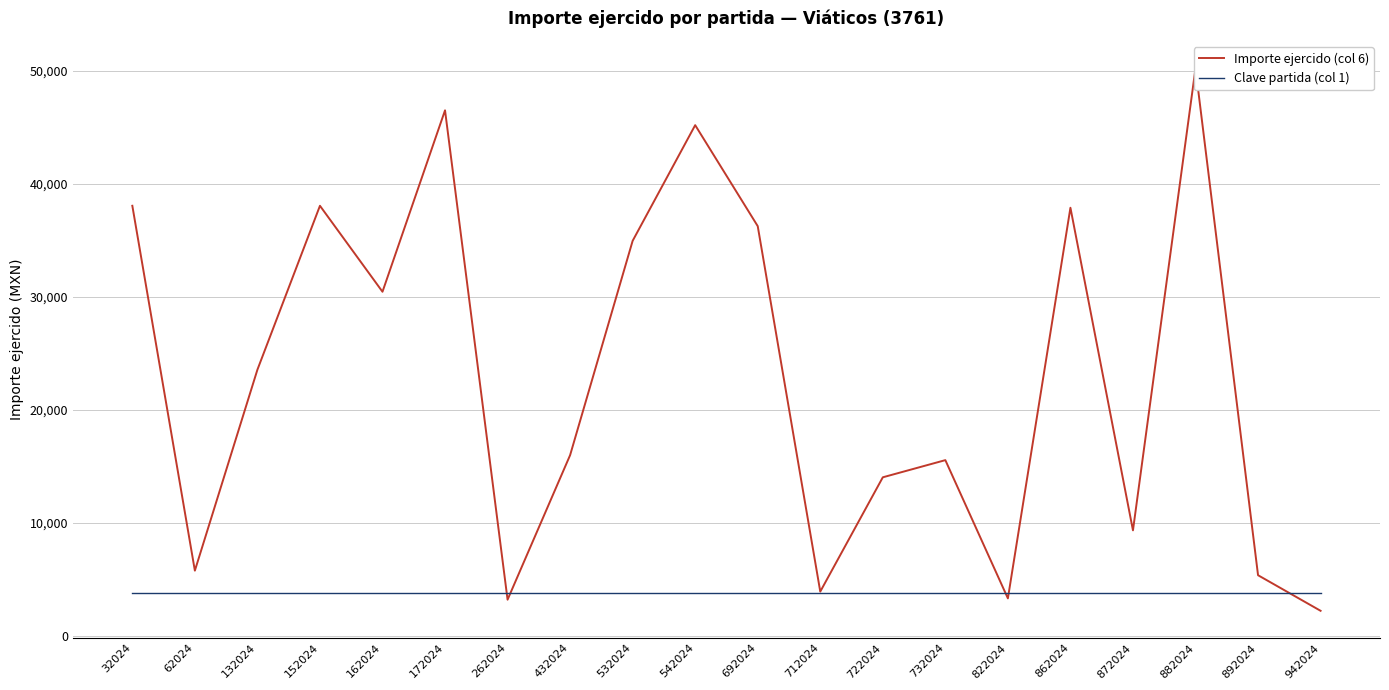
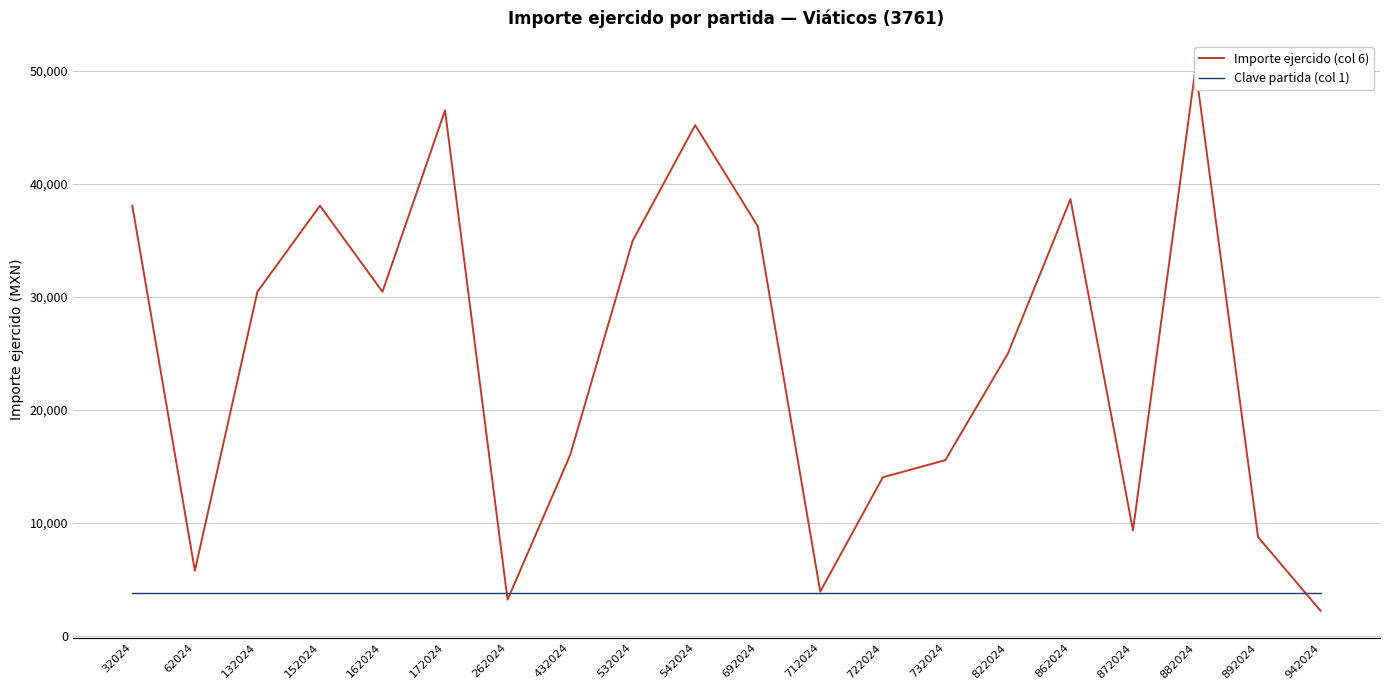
  {
    "Importe ejercido (col 6)": {
      "32024": "38,000",
      "62024": "5,800",
-     "132024": "23,500",
+     "132024": "30,400",
      "152024": "38,000",
      "162024": "30,400",
      "172024": "46,500",
      "262024": "3,200",
      "432024": "16,000",
      "532024": "34,900",
      "542024": "45,200",
      "692024": "36,200",
      "722024": "14,000",
      "732024": "15,500",
-     "822024": "3,300",
-     "862024": "37,900",
+     "822024": "25,000",
+     "862024": "38,600",
      "872024": "9,300",
-     "892024": "5,300",
+     "892024": "8,700",
      "942024": "2,200"
    },
    "Clave partida (col 1)": {
      "32024": "3,800",
      "62024": "3,800",
      "132024": "3,800",
      "152024": "3,800",
      "162024": "3,800",
      "172024": "3,800",
      "262024": "3,800",
      "432024": "3,800",
      "532024": "3,800",
      "542024": "3,800",
      "692024": "3,800",
      "722024": "3,800",
      "732024": "3,800",
      "822024": "3,800",
      "862024": "3,800",
      "872024": "3,800",
      "882024": "3,800",
      "892024": "3,800",
      "942024": "3,800"
    }
  }
